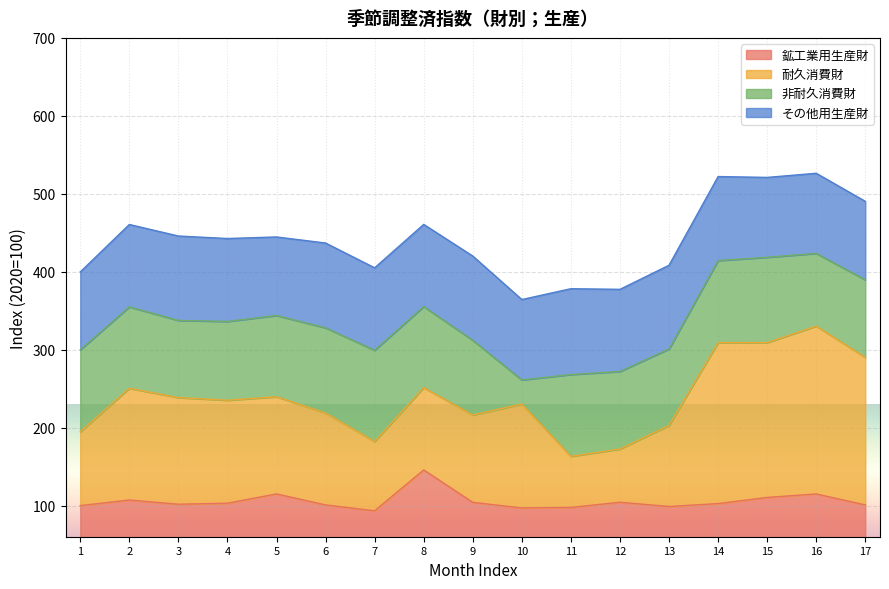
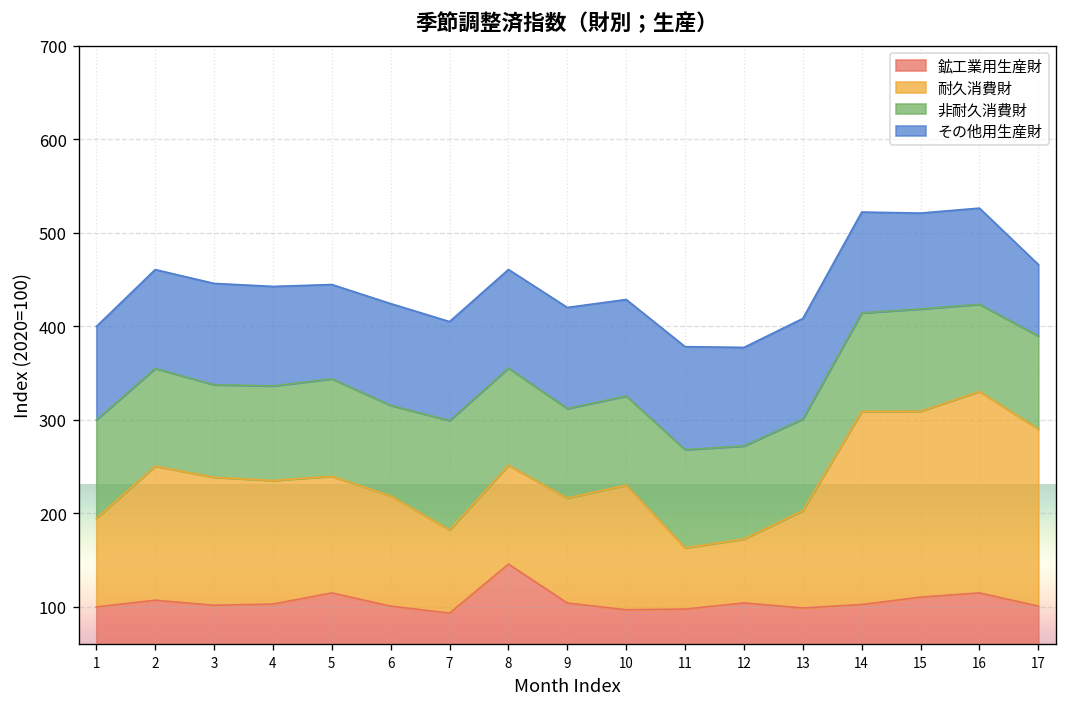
  {
    "鉱工業用生産財": {
      "1": 100,
      "2": 110,
      "3": 100,
      "4": 100,
      "5": 110,
      "6": 100,
      "7": 90,
      "8": 150,
      "9": 100,
      "10": 100,
      "11": 100,
      "12": 100,
      "13": 100,
      "14": 100,
      "15": 110,
      "16": 110,
      "17": 100
    },
    "耐久消費財": {
      "1": 90,
      "2": 140,
      "3": 140,
      "4": 130,
      "5": 120,
      "6": 120,
      "7": 90,
      "8": 110,
      "9": 110,
      "10": 130,
      "11": 70,
      "12": 70,
      "13": 100,
      "14": 210,
      "15": 200,
      "16": 220,
      "17": 190
    },
    "非耐久消費財": {
      "1": 110,
      "2": 100,
      "3": 100,
      "4": 100,
      "5": 100,
-     "6": 110,
+     "6": 100,
      "7": 120,
      "8": 100,
      "9": 100,
-     "10": 30,
+     "10": 100,
      "11": 110,
      "12": 100,
      "13": 100,
      "14": 110,
      "15": 110,
      "16": 90,
      "17": 100
    },
    "その他用生産財": {
      "1": 100,
      "2": 110,
      "3": 110,
      "4": 110,
      "5": 100,
      "6": 110,
      "7": 110,
      "8": 110,
      "9": 110,
      "10": 100,
      "11": 110,
      "12": 110,
      "13": 110,
      "14": 110,
      "15": 100,
      "16": 100,
-     "17": 100
+     "17": 80
    }
  }
